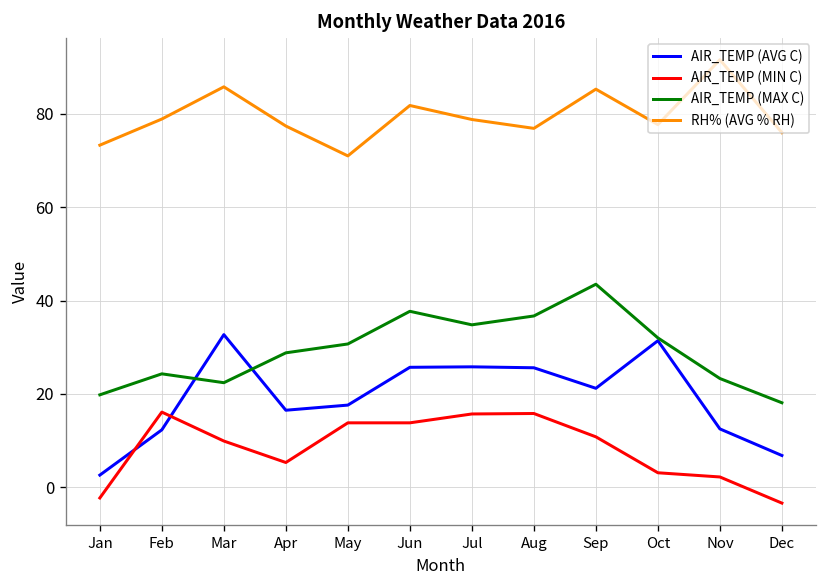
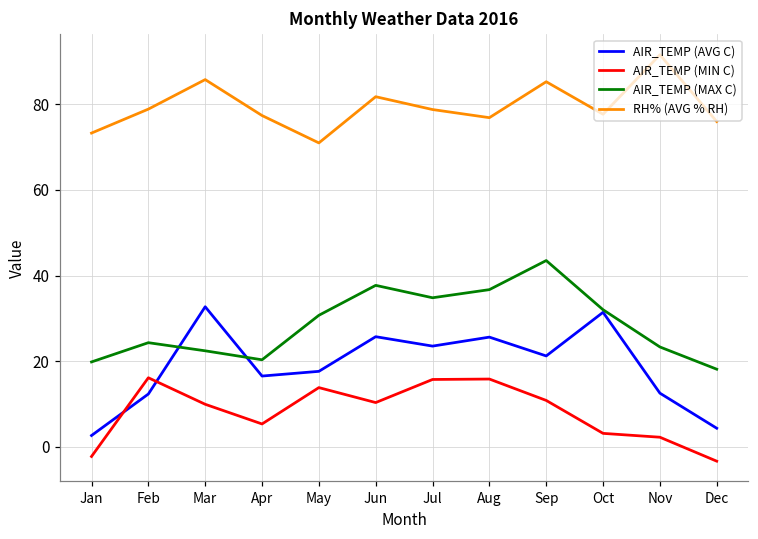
  {
    "AIR_TEMP (AVG C)": {
      "Jan": 3,
      "Feb": 12,
      "Mar": 33,
      "Apr": 17,
      "May": 18,
      "Jun": 26,
-     "Jul": 26,
+     "Jul": 24,
      "Aug": 26,
      "Sep": 21,
      "Nov": 13,
-     "Dec": 7
+     "Dec": 4
    },
    "AIR_TEMP (MIN C)": {
      "Jan": -2,
      "Feb": 16,
      "Mar": 10,
      "Apr": 5,
      "May": 14,
-     "Jun": 14,
+     "Jun": 10,
      "Jul": 16,
      "Aug": 16,
      "Sep": 11,
      "Oct": 3,
      "Nov": 2,
      "Dec": -3
    },
    "AIR_TEMP (MAX C)": {
      "Jan": 20,
      "Feb": 24,
      "Mar": 22,
-     "Apr": 29,
+     "Apr": 20,
      "May": 31,
      "Jun": 38,
      "Jul": 35,
      "Aug": 37,
      "Sep": 44,
      "Nov": 23,
      "Dec": 18
    },
    "RH% (AVG % RH)": {
      "Jan": 73,
      "Feb": 79,
      "Mar": 86,
      "Apr": 77,
      "May": 71,
      "Jun": 82,
      "Jul": 79,
      "Aug": 77,
      "Sep": 85,
      "Dec": 76
    }
  }
